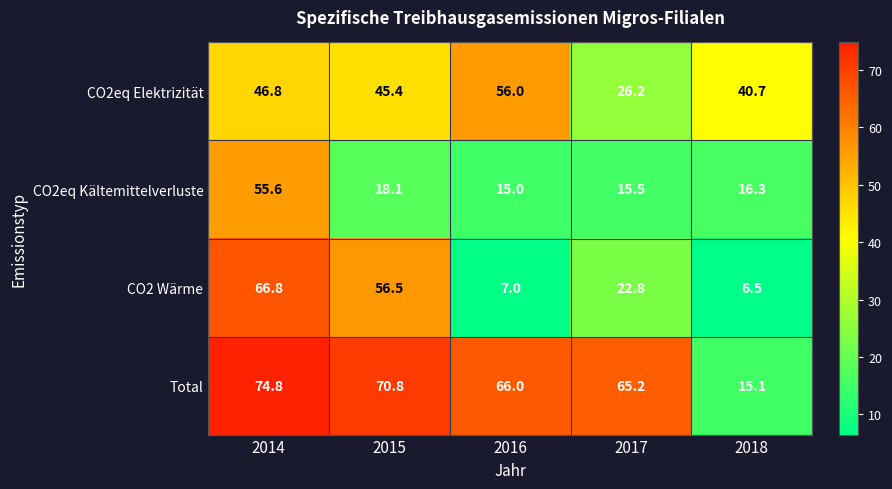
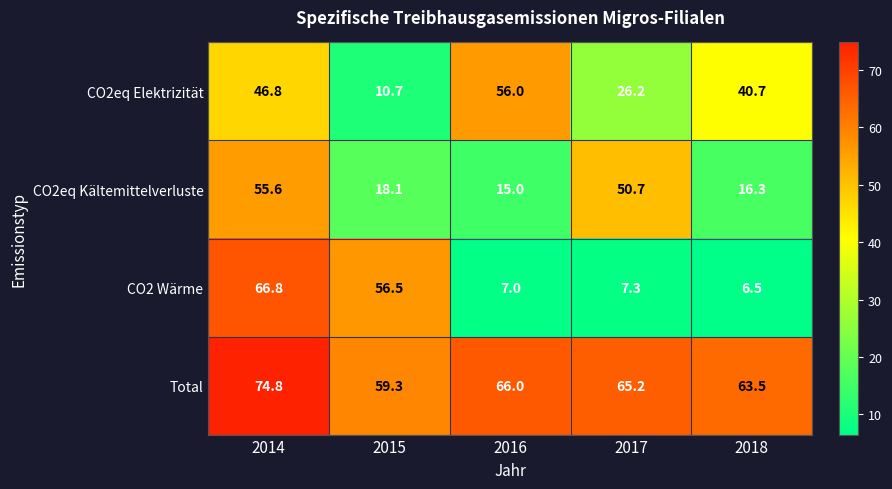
  {
    "CO2eq Elektrizität": {
      "2014": 46.8,
-     "2015": 45.4,
+     "2015": 10.7,
      "2016": 56.0,
      "2017": 26.2,
      "2018": 40.7
    },
    "CO2eq Kältemittelverluste": {
      "2014": 55.6,
      "2015": 18.1,
      "2016": 15.0,
-     "2017": 15.5,
+     "2017": 50.7,
      "2018": 16.3
    },
    "CO2 Wärme": {
      "2014": 66.8,
      "2015": 56.5,
      "2016": 7.0,
-     "2017": 22.8,
+     "2017": 7.3,
      "2018": 6.5
    },
    "Total": {
      "2014": 74.8,
-     "2015": 70.8,
+     "2015": 59.3,
      "2016": 66.0,
      "2017": 65.2,
-     "2018": 15.1
+     "2018": 63.5
    }
  }
